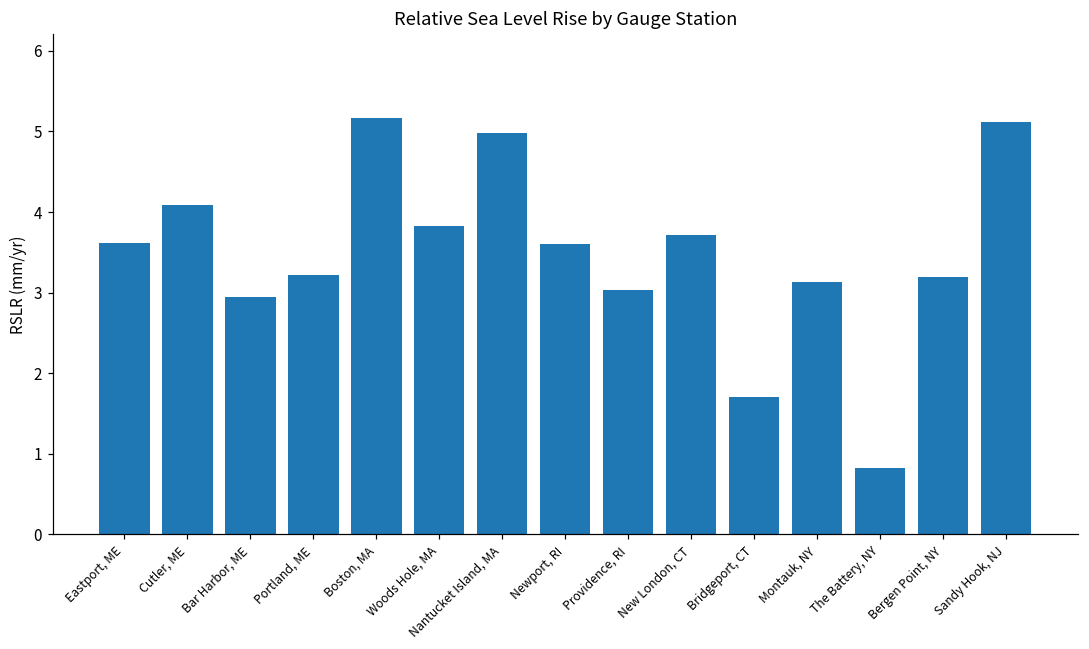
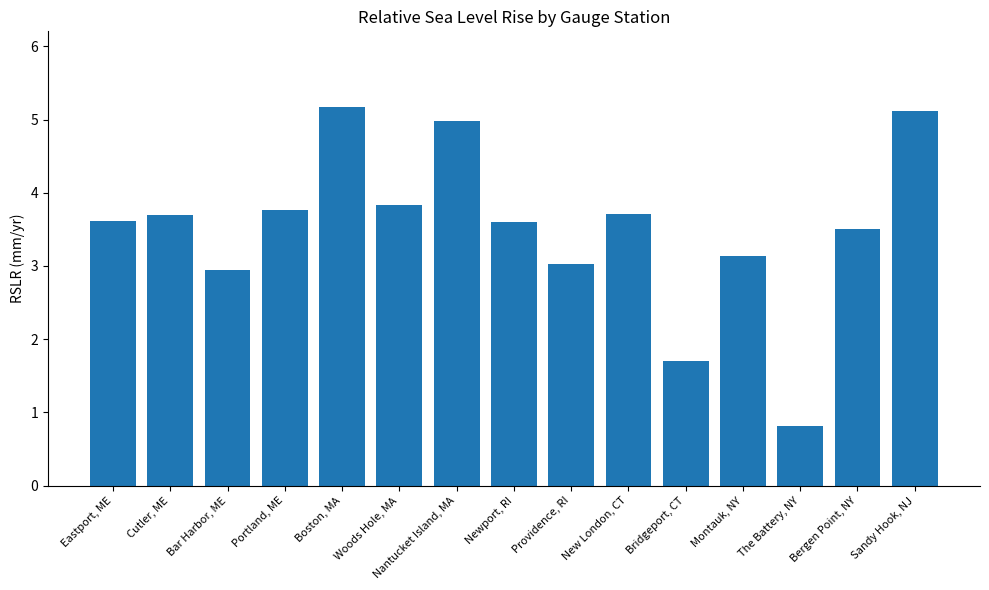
  {
    "Eastport, ME": 3.6,
-   "Cutler, ME": 4.1,
+   "Cutler, ME": 3.7,
    "Bar Harbor, ME": 2.9,
-   "Portland, ME": 3.2,
+   "Portland, ME": 3.8,
    "Boston, MA": 5.2,
    "Woods Hole, MA": 3.8,
    "Nantucket Island, MA": 5.0,
    "Newport, RI": 3.6,
    "Providence, RI": 3.0,
    "New London, CT": 3.7,
    "Bridgeport, CT": 1.7,
    "Montauk, NY": 3.1,
    "The Battery, NY": 0.8,
-   "Bergen Point, NY": 3.2,
+   "Bergen Point, NY": 3.5,
    "Sandy Hook, NJ": 5.1
  }
